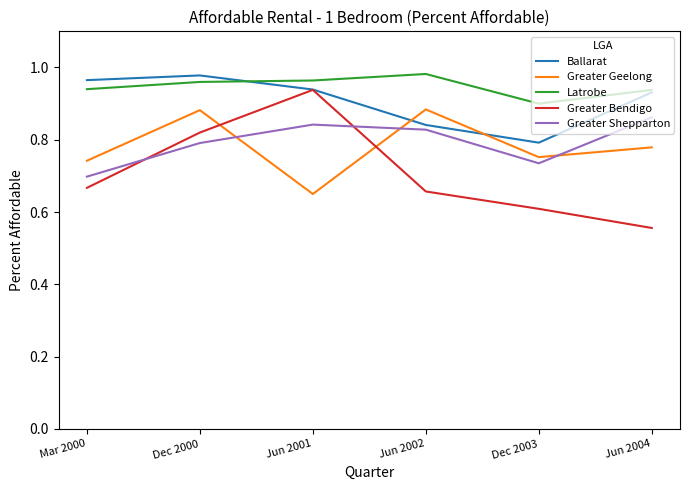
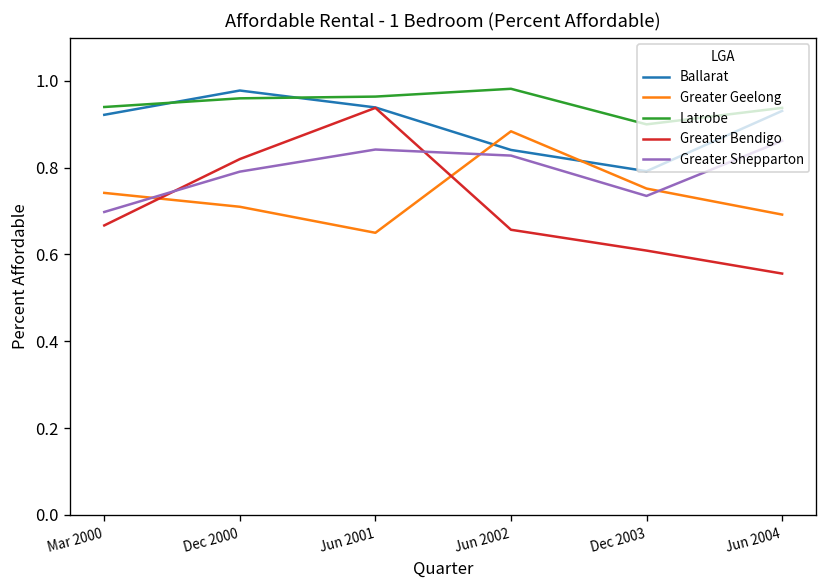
  {
    "Ballarat": {
-     "Mar 2000": 0.97,
+     "Mar 2000": 0.92,
      "Dec 2000": 0.98,
      "Jun 2002": 0.84,
      "Dec 2003": 0.79
    },
    "Greater Geelong": {
      "Mar 2000": 0.74,
-     "Dec 2000": 0.88,
+     "Dec 2000": 0.71,
      "Jun 2001": 0.65,
      "Jun 2002": 0.88,
      "Dec 2003": 0.75,
-     "Jun 2004": 0.78
+     "Jun 2004": 0.69
    },
    "Latrobe": {
      "Mar 2000": 0.94,
      "Dec 2000": 0.96,
      "Jun 2001": 0.96,
      "Jun 2002": 0.98
    },
    "Greater Bendigo": {
      "Mar 2000": 0.67,
      "Dec 2000": 0.82,
      "Jun 2002": 0.66,
      "Dec 2003": 0.61,
      "Jun 2004": 0.56
    },
    "Greater Shepparton": {
      "Mar 2000": 0.70,
      "Dec 2000": 0.79,
      "Jun 2001": 0.84,
      "Jun 2002": 0.83,
      "Dec 2003": 0.74
    }
  }
